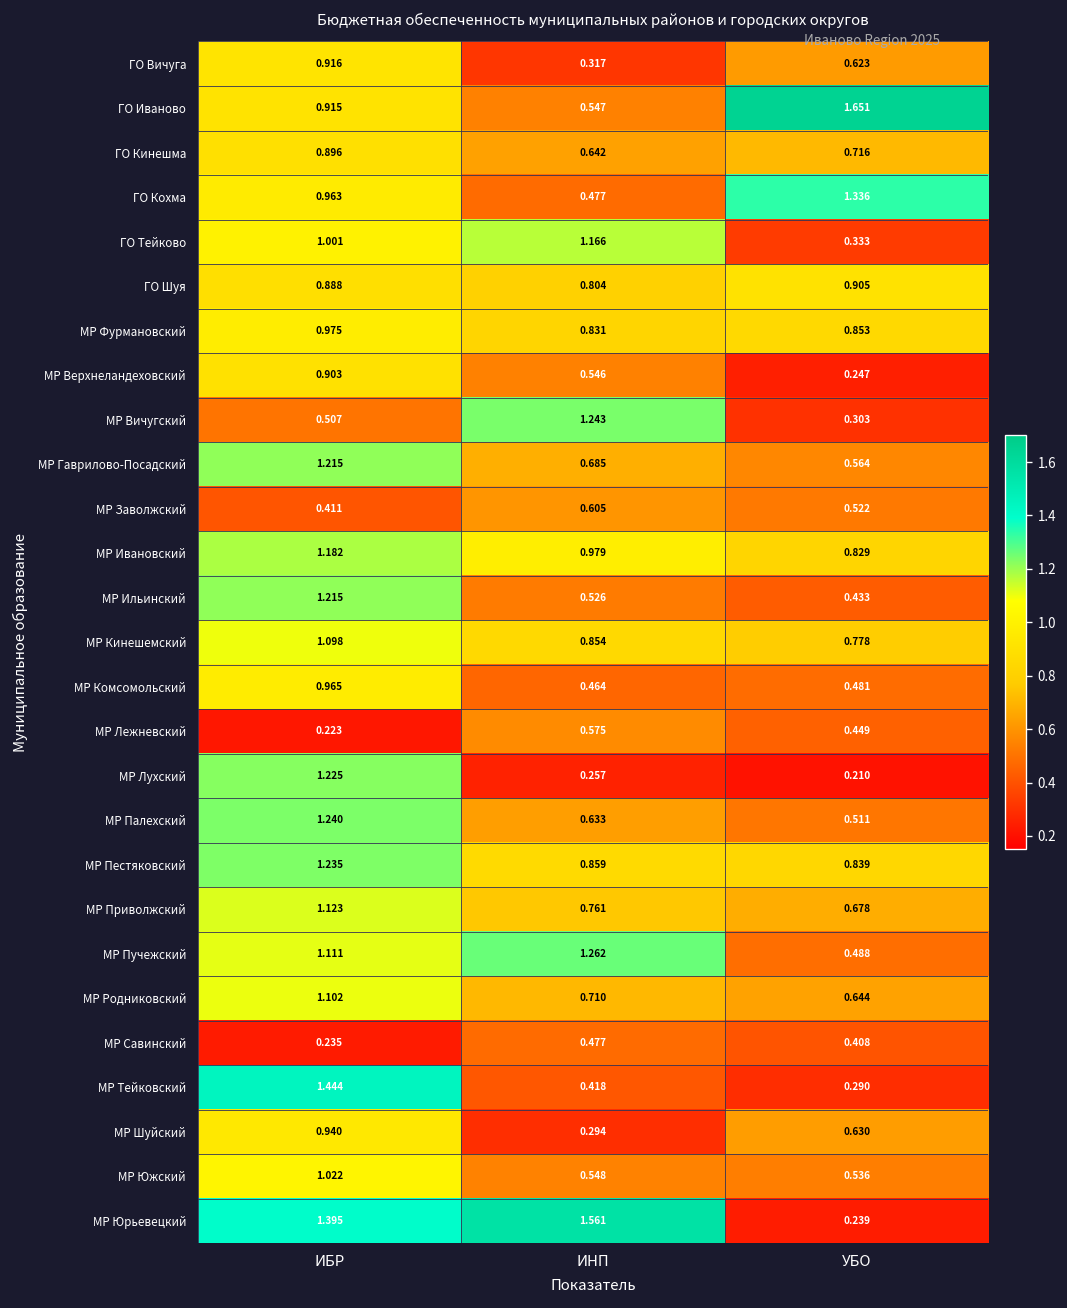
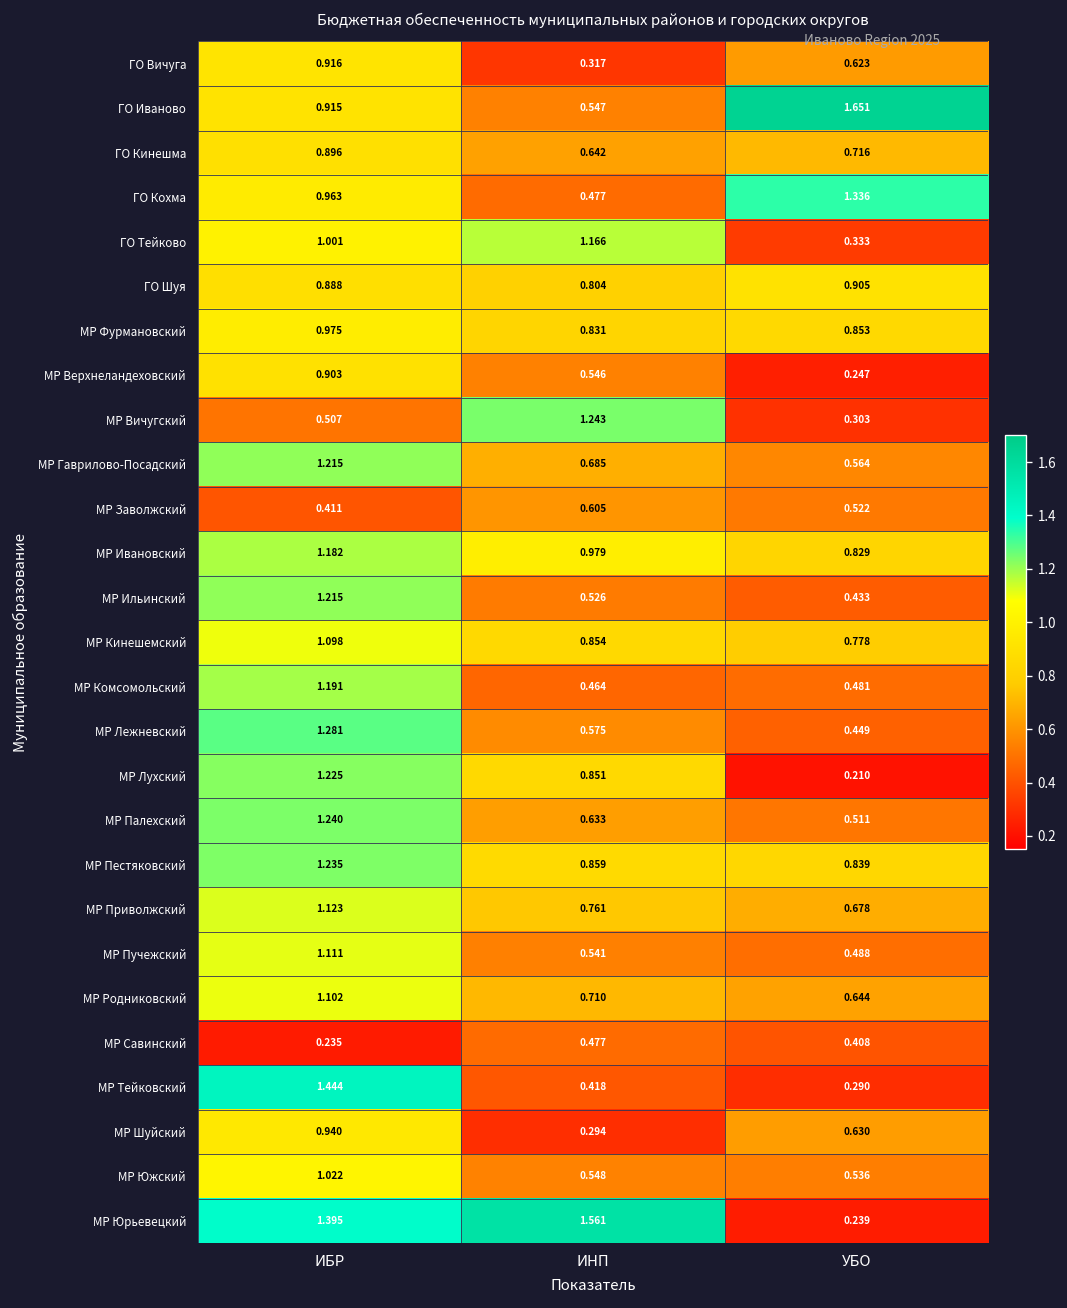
  {
    "ГО Вичуга": {
      "ИБР": 0.916,
      "ИНП": 0.317,
      "УБО": 0.623
    },
    "ГО Иваново": {
      "ИБР": 0.915,
      "ИНП": 0.547,
      "УБО": 1.651
    },
    "ГО Кинешма": {
      "ИБР": 0.896,
      "ИНП": 0.642,
      "УБО": 0.716
    },
    "ГО Кохма": {
      "ИБР": 0.963,
      "ИНП": 0.477,
      "УБО": 1.336
    },
    "ГО Тейково": {
      "ИБР": 1.001,
      "ИНП": 1.166,
      "УБО": 0.333
    },
    "ГО Шуя": {
      "ИБР": 0.888,
      "ИНП": 0.804,
      "УБО": 0.905
    },
    "МР Фурмановский": {
      "ИБР": 0.975,
      "ИНП": 0.831,
      "УБО": 0.853
    },
    "МР Верхнеландеховский": {
      "ИБР": 0.903,
      "ИНП": 0.546,
      "УБО": 0.247
    },
    "МР Вичугский": {
      "ИБР": 0.507,
      "ИНП": 1.243,
      "УБО": 0.303
    },
    "МР Гаврилово-Посадский": {
      "ИБР": 1.215,
      "ИНП": 0.685,
      "УБО": 0.564
    },
    "МР Заволжский": {
      "ИБР": 0.411,
      "ИНП": 0.605,
      "УБО": 0.522
    },
    "МР Ивановский": {
      "ИБР": 1.182,
      "ИНП": 0.979,
      "УБО": 0.829
    },
    "МР Ильинский": {
      "ИБР": 1.215,
      "ИНП": 0.526,
      "УБО": 0.433
    },
    "МР Кинешемский": {
      "ИБР": 1.098,
      "ИНП": 0.854,
      "УБО": 0.778
    },
    "МР Комсомольский": {
-     "ИБР": 0.965,
+     "ИБР": 1.191,
      "ИНП": 0.464,
      "УБО": 0.481
    },
    "МР Лежневский": {
-     "ИБР": 0.223,
+     "ИБР": 1.281,
      "ИНП": 0.575,
      "УБО": 0.449
    },
    "МР Лухский": {
      "ИБР": 1.225,
-     "ИНП": 0.257,
+     "ИНП": 0.851,
      "УБО": 0.210
    },
    "МР Палехский": {
      "ИБР": 1.240,
      "ИНП": 0.633,
      "УБО": 0.511
    },
    "МР Пестяковский": {
      "ИБР": 1.235,
      "ИНП": 0.859,
      "УБО": 0.839
    },
    "МР Приволжский": {
      "ИБР": 1.123,
      "ИНП": 0.761,
      "УБО": 0.678
    },
    "МР Пучежский": {
      "ИБР": 1.111,
-     "ИНП": 1.262,
+     "ИНП": 0.541,
      "УБО": 0.488
    },
    "МР Родниковский": {
      "ИБР": 1.102,
      "ИНП": 0.710,
      "УБО": 0.644
    },
    "МР Савинский": {
      "ИБР": 0.235,
      "ИНП": 0.477,
      "УБО": 0.408
    },
    "МР Тейковский": {
      "ИБР": 1.444,
      "ИНП": 0.418,
      "УБО": 0.290
    },
    "МР Шуйский": {
      "ИБР": 0.940,
      "ИНП": 0.294,
      "УБО": 0.630
    },
    "МР Южский": {
      "ИБР": 1.022,
      "ИНП": 0.548,
      "УБО": 0.536
    },
    "МР Юрьевецкий": {
      "ИБР": 1.395,
      "ИНП": 1.561,
      "УБО": 0.239
    }
  }
